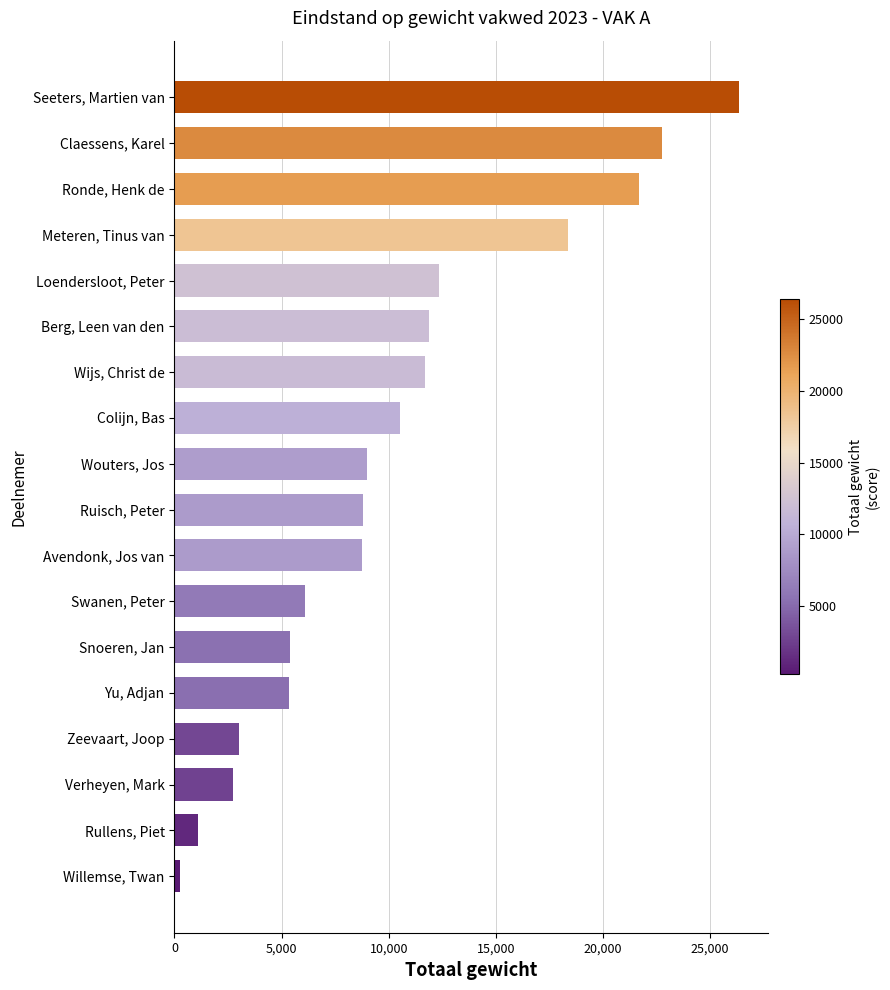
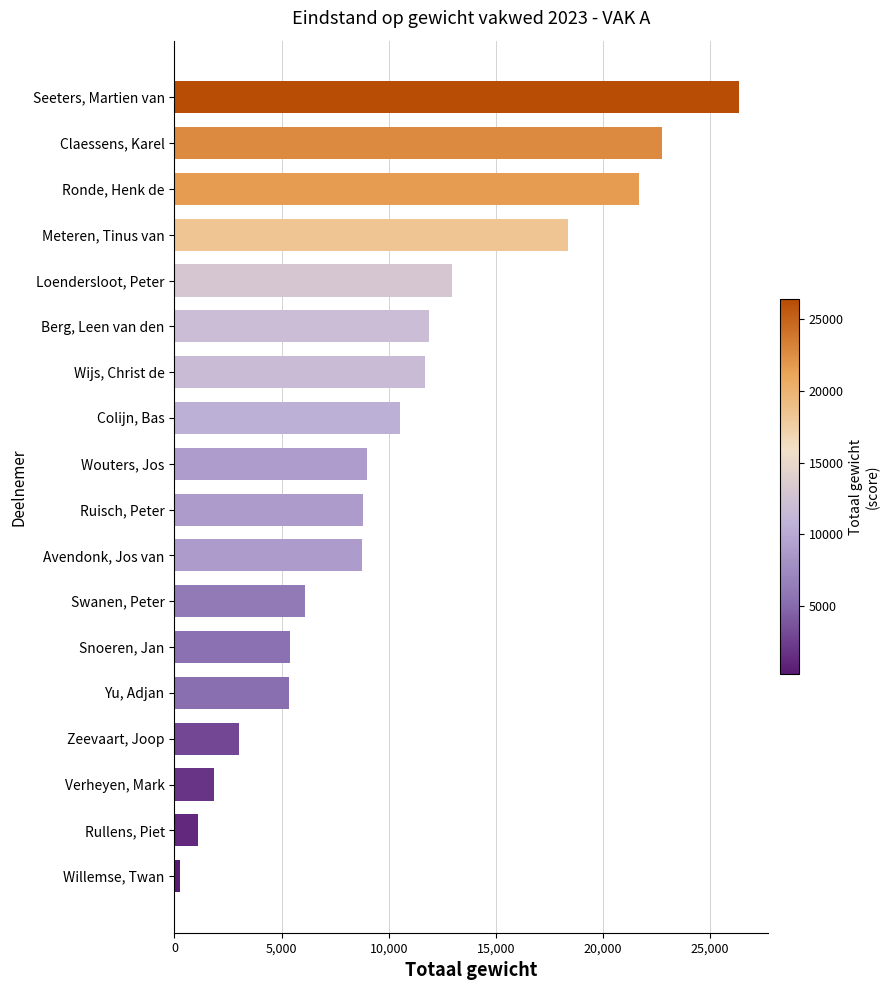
  {
    "Seeters, Martien van": "26,400",
    "Claessens, Karel": "22,800",
    "Ronde, Henk de": "21,700",
    "Meteren, Tinus van": "18,400",
-   "Loendersloot, Peter": "12,400",
+   "Loendersloot, Peter": "12,900",
    "Berg, Leen van den": "11,900",
    "Wijs, Christ de": "11,700",
    "Colijn, Bas": "10,500",
    "Wouters, Jos": "9,000",
    "Ruisch, Peter": "8,800",
    "Avendonk, Jos van": "8,800",
    "Swanen, Peter": "6,100",
    "Snoeren, Jan": "5,400",
    "Yu, Adjan": "5,400",
    "Zeevaart, Joop": "3,000",
-   "Verheyen, Mark": "2,700",
+   "Verheyen, Mark": "1,800",
    "Rullens, Piet": "1,100",
    "Willemse, Twan": "300"
  }
